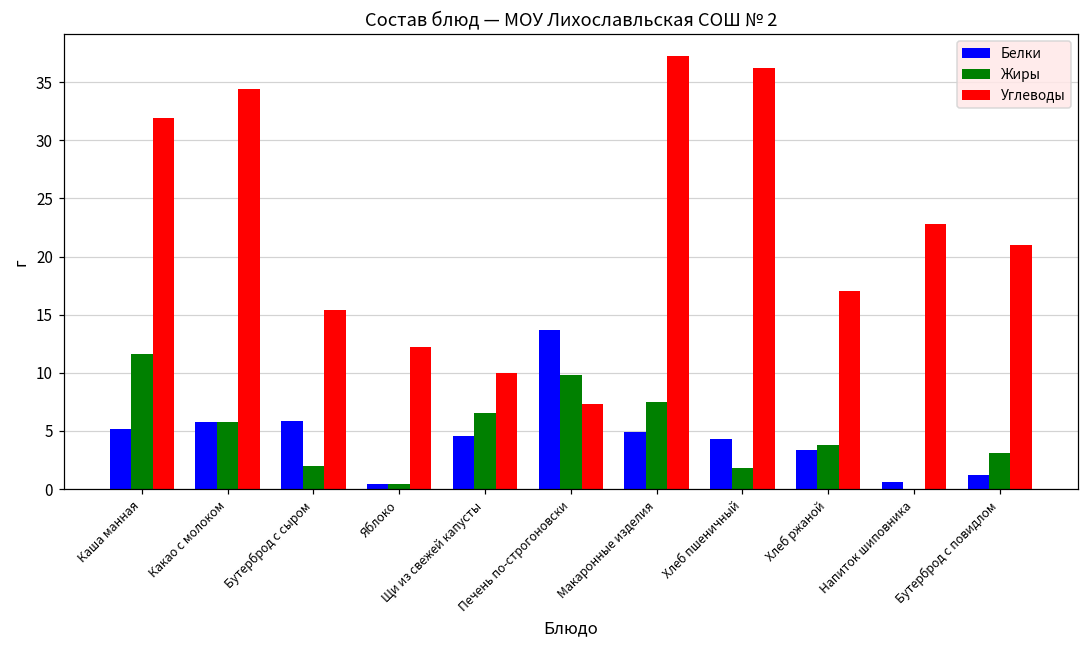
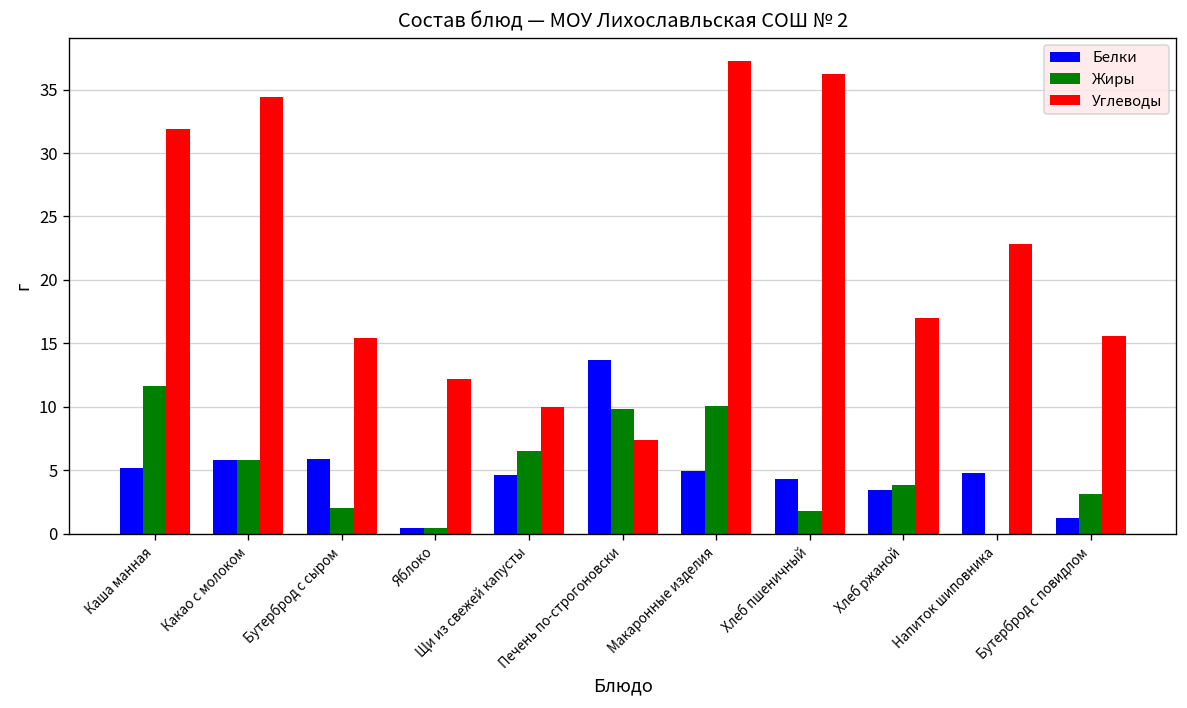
  {
    "Белки": {
      "Каша манная": 5.2,
      "Какао с молоком": 5.8,
      "Бутерброд с сыром": 5.9,
      "Яблоко": 0.4,
      "Щи из свежей капусты": 4.6,
      "Печень по-строгоновски": 13.7,
      "Макаронные изделия": 4.9,
      "Хлеб пшеничный": 4.3,
      "Хлеб ржаной": 3.4,
-     "Напиток шиповника": 0.6,
+     "Напиток шиповника": 4.8,
      "Бутерброд с повидлом": 1.2
    },
    "Жиры": {
      "Каша манная": 11.6,
      "Какао с молоком": 5.8,
      "Бутерброд с сыром": 2.0,
      "Яблоко": 0.4,
      "Щи из свежей капусты": 6.5,
      "Печень по-строгоновски": 9.8,
-     "Макаронные изделия": 7.5,
+     "Макаронные изделия": 10.0,
      "Хлеб пшеничный": 1.8,
      "Хлеб ржаной": 3.8,
      "Напиток шиповника": 0.0,
      "Бутерброд с повидлом": 3.1
    },
    "Углеводы": {
      "Каша манная": 31.9,
      "Какао с молоком": 34.4,
      "Бутерброд с сыром": 15.4,
      "Яблоко": 12.2,
      "Щи из свежей капусты": 10.0,
      "Печень по-строгоновски": 7.4,
      "Макаронные изделия": 37.2,
      "Хлеб пшеничный": 36.2,
      "Хлеб ржаной": 17.0,
      "Напиток шиповника": 22.8,
-     "Бутерброд с повидлом": 21.0
+     "Бутерброд с повидлом": 15.6
    }
  }
